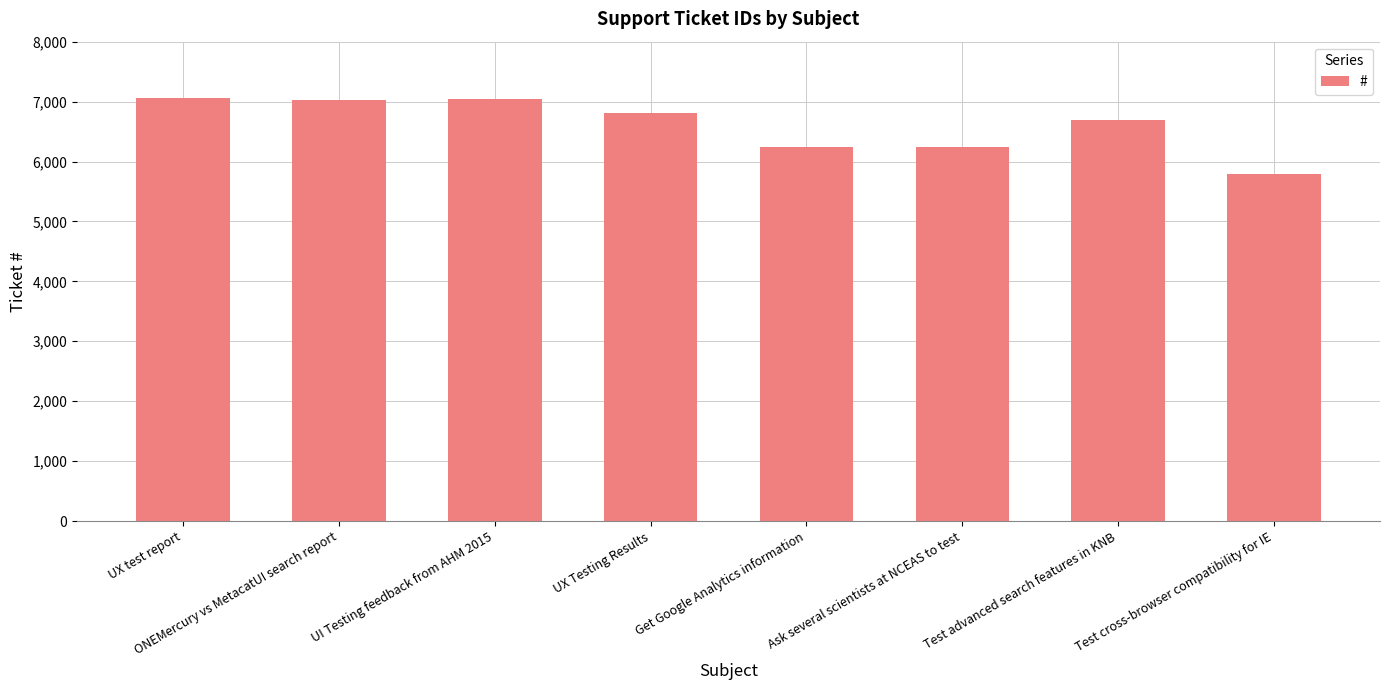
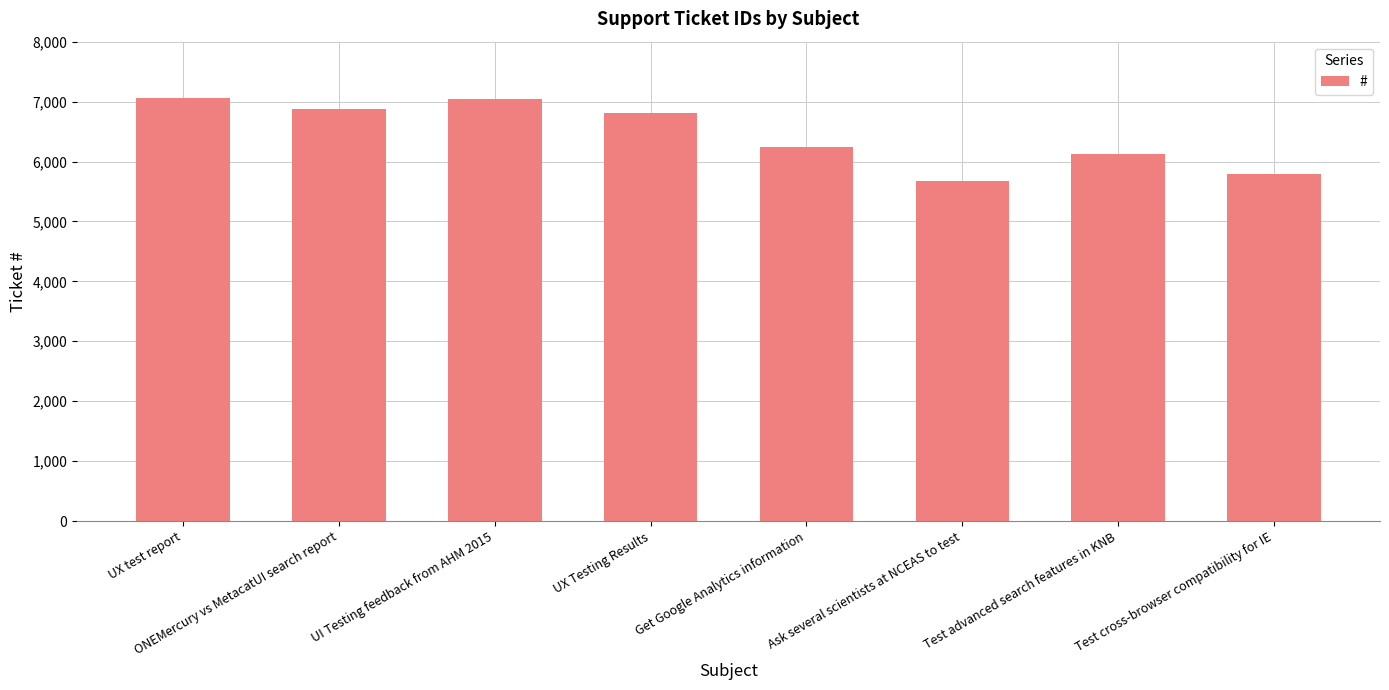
  {
    "UX test report": "7,100",
-   "ONEMercury vs MetacatUI search report": "7,000",
+   "ONEMercury vs MetacatUI search report": "6,900",
    "UI Testing feedback from AHM 2015": "7,000",
    "UX Testing Results": "6,800",
    "Get Google Analytics information": "6,200",
-   "Ask several scientists at NCEAS to test": "6,200",
-   "Test advanced search features in KNB": "6,700",
+   "Ask several scientists at NCEAS to test": "5,700",
+   "Test advanced search features in KNB": "6,100",
    "Test cross-browser compatibility for IE": "5,800"
  }
